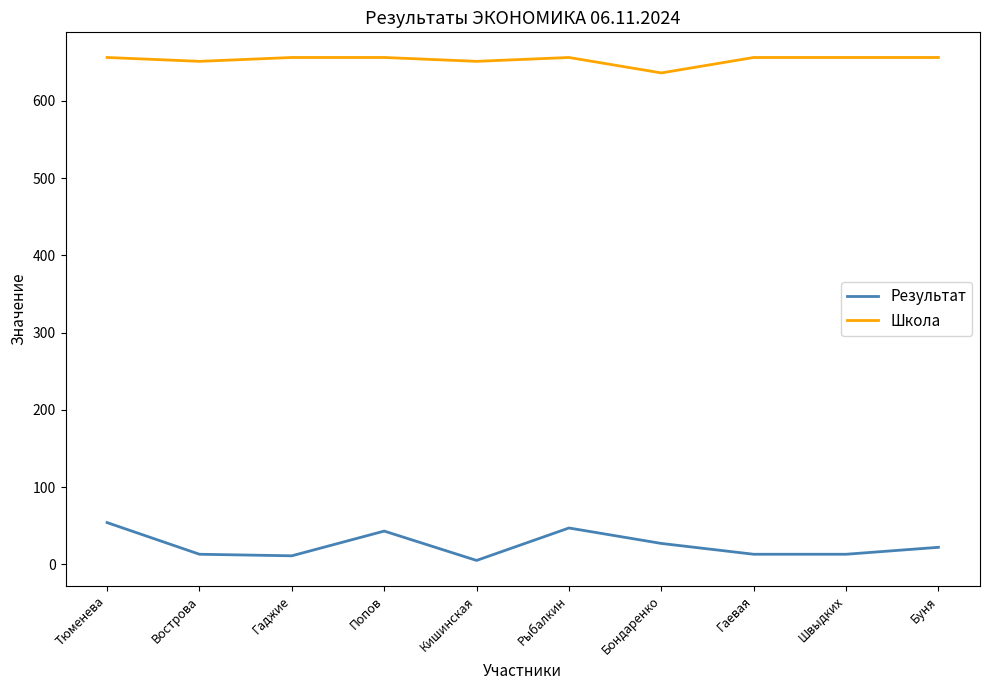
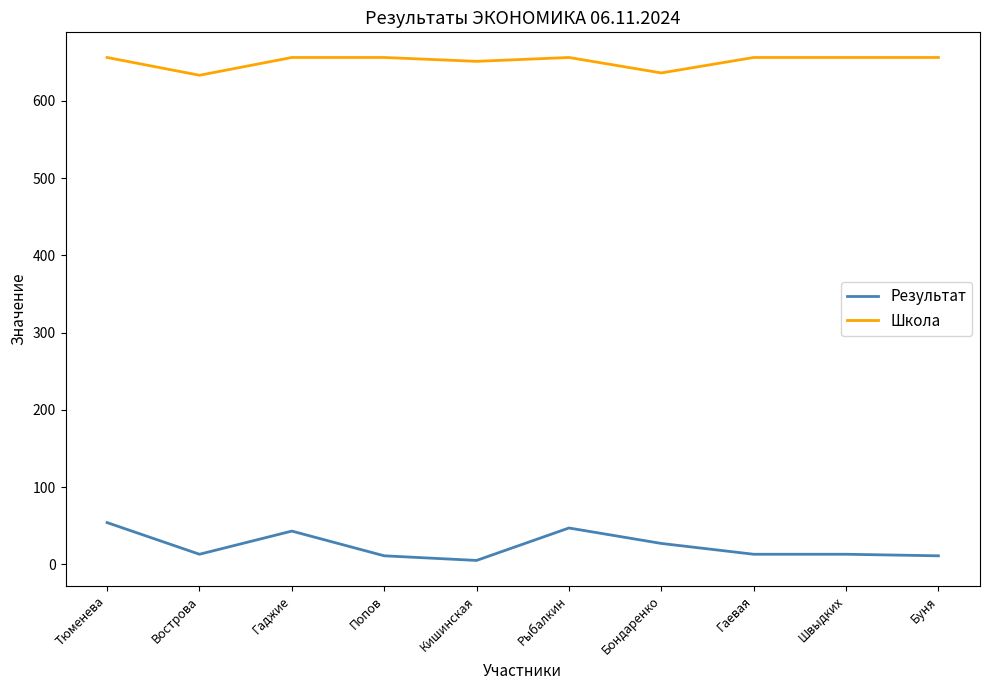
  {
    "Результат": {
      "Тюменева": 50,
      "Вострова": 10,
-     "Гаджие": 10,
-     "Попов": 40,
+     "Гаджие": 40,
+     "Попов": 10,
      "Кишинская": 10,
      "Рыбалкин": 50,
      "Бондаренко": 30,
      "Гаевая": 10,
      "Швыдких": 10,
-     "Буня": 20
+     "Буня": 10
    },
    "Школа": {
      "Тюменева": 660,
-     "Вострова": 650,
+     "Вострова": 630,
      "Гаджие": 660,
      "Попов": 660,
      "Кишинская": 650,
      "Рыбалкин": 660,
      "Бондаренко": 640,
      "Гаевая": 660,
      "Швыдких": 660,
      "Буня": 660
    }
  }
